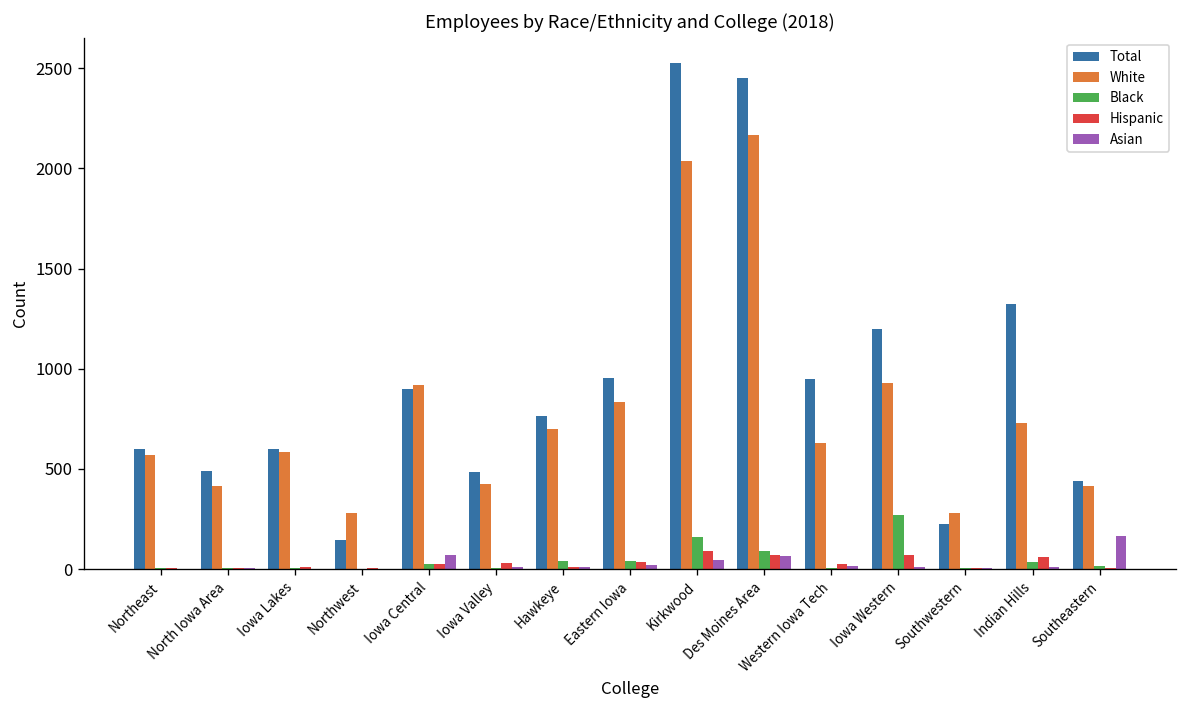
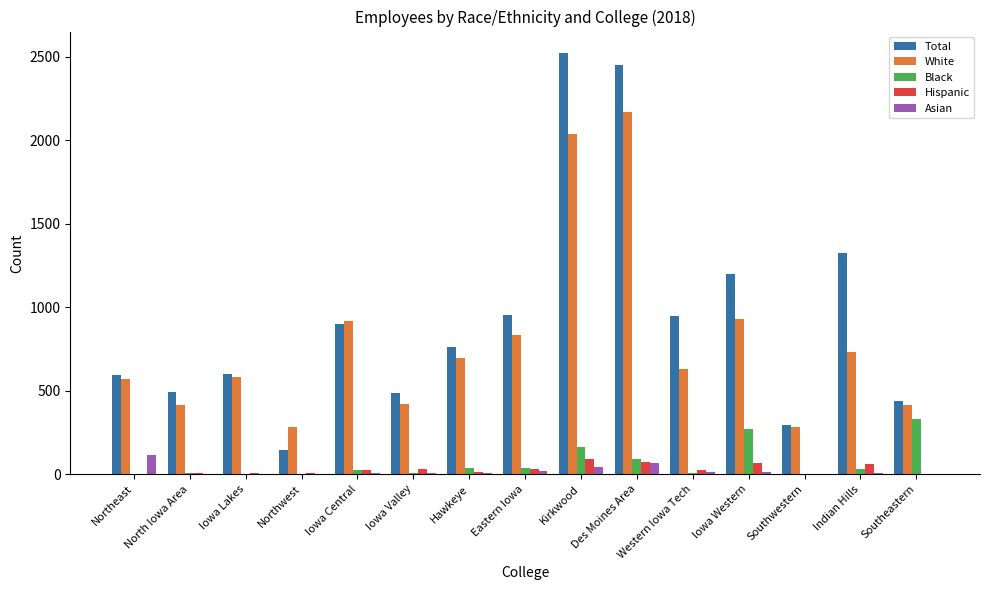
  {
    "Total": {
      "Northeast": 600,
      "North Iowa Area": 490,
      "Iowa Lakes": 600,
      "Northwest": 150,
      "Iowa Central": 900,
      "Iowa Valley": 480,
      "Hawkeye": 760,
      "Eastern Iowa": 950,
      "Kirkwood": 2530,
      "Des Moines Area": 2450,
      "Western Iowa Tech": 950,
      "Iowa Western": 1200,
-     "Southwestern": 230,
+     "Southwestern": 290,
      "Indian Hills": 1330,
      "Southeastern": 440
    },
    "Black": {
      "Iowa Central": 30,
      "Hawkeye": 40,
      "Eastern Iowa": 40,
      "Kirkwood": 160,
      "Des Moines Area": 90,
      "Iowa Western": 270,
      "Indian Hills": 30,
-     "Southeastern": 20
+     "Southeastern": 330
    },
    "Asian": {
-     "Northeast": 0,
-     "Iowa Central": 70,
+     "Northeast": 110,
+     "Iowa Central": 10,
      "Eastern Iowa": 20,
      "Kirkwood": 40,
      "Des Moines Area": 70,
-     "Southeastern": 170
+     "Southeastern": 0
    }
  }
